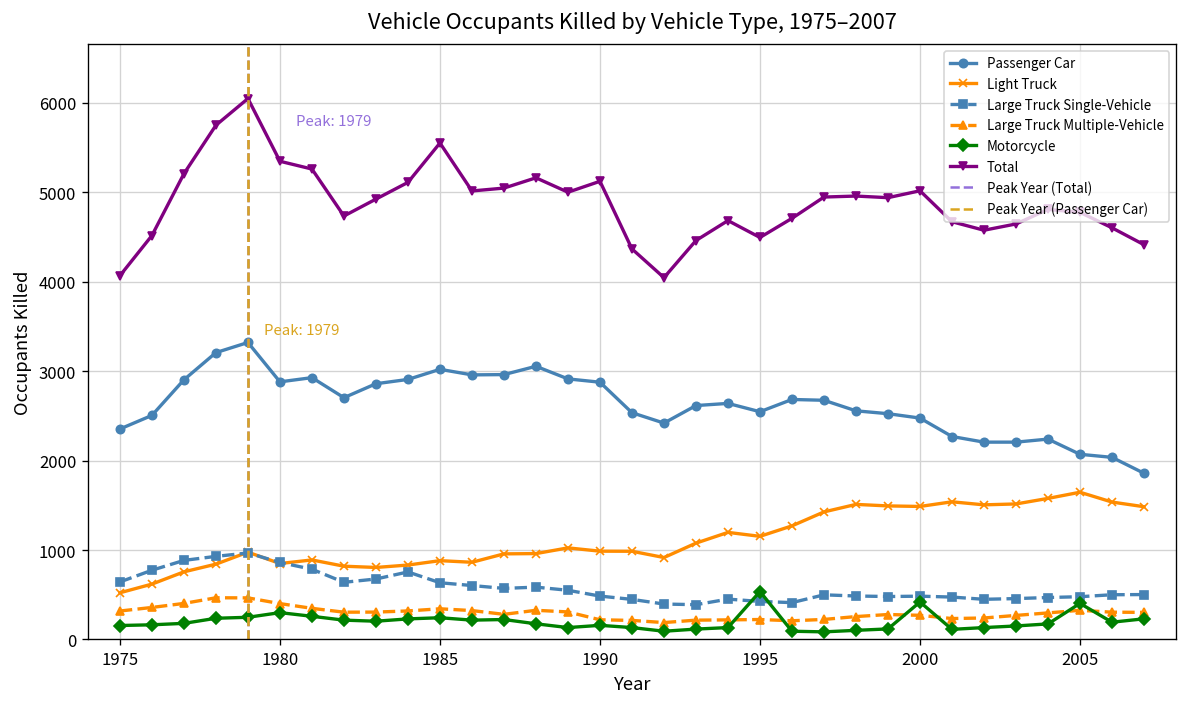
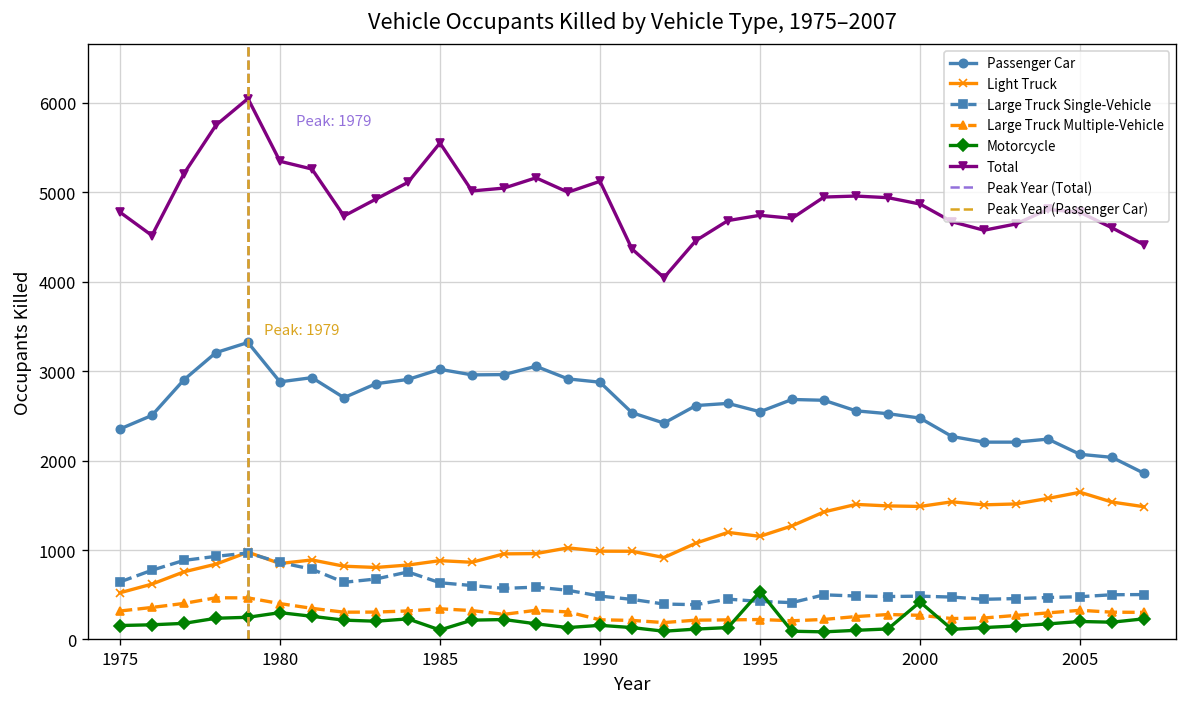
  {
    "Motorcycle": {
      "1975": 200,
      "1980": 300,
-     "1985": 200,
+     "1985": 100,
      "1990": 200,
      "1995": 500,
      "2000": 400,
-     "2005": 400
+     "2005": 200
    },
    "Total": {
-     "1975": 4100,
+     "1975": 4800,
      "1980": 5300,
      "1985": 5600,
      "1990": 5100,
-     "1995": 4500,
-     "2000": 5000,
+     "1995": 4700,
+     "2000": 4900,
      "2005": 4800
    }
  }
